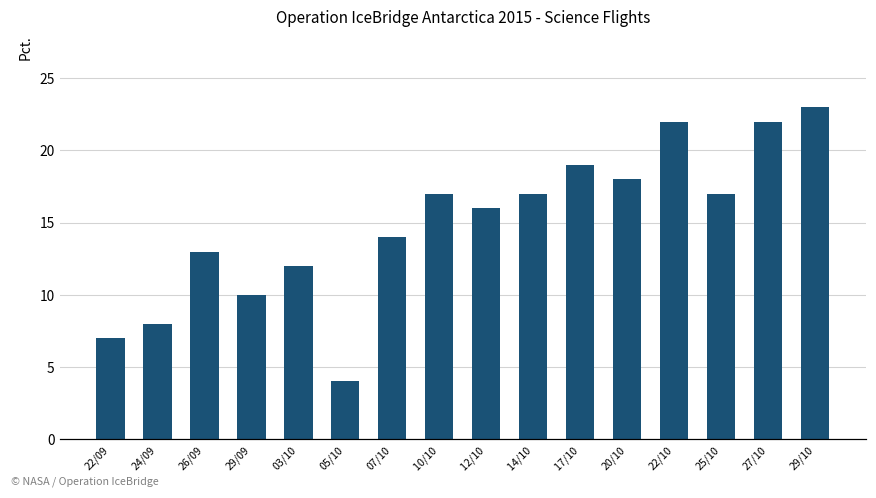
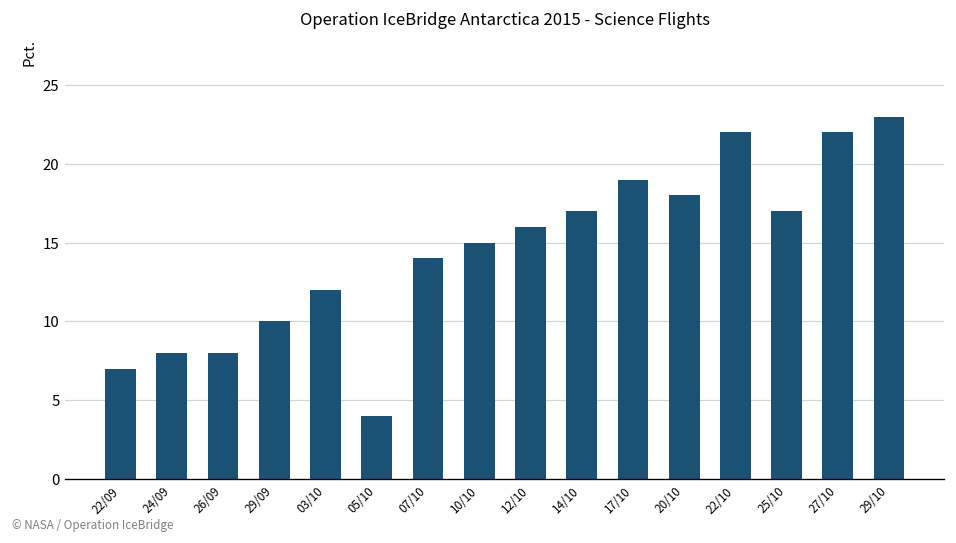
  {
    "22/09": 7,
    "24/09": 8,
-   "26/09": 13,
+   "26/09": 8,
    "29/09": 10,
    "03/10": 12,
    "05/10": 4,
    "07/10": 14,
-   "10/10": 17,
+   "10/10": 15,
    "12/10": 16,
    "14/10": 17,
    "17/10": 19,
    "20/10": 18,
    "22/10": 22,
    "25/10": 17,
    "27/10": 22,
    "29/10": 23
  }
